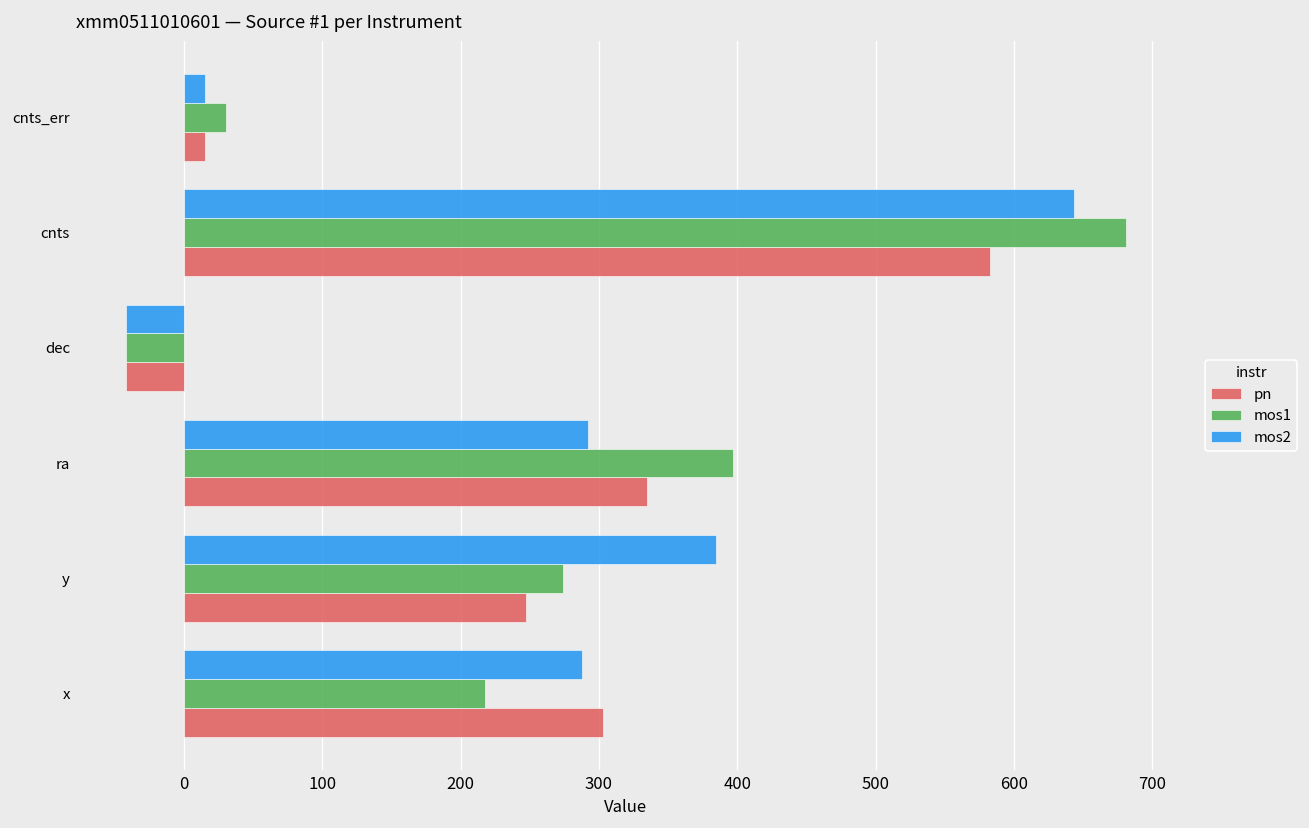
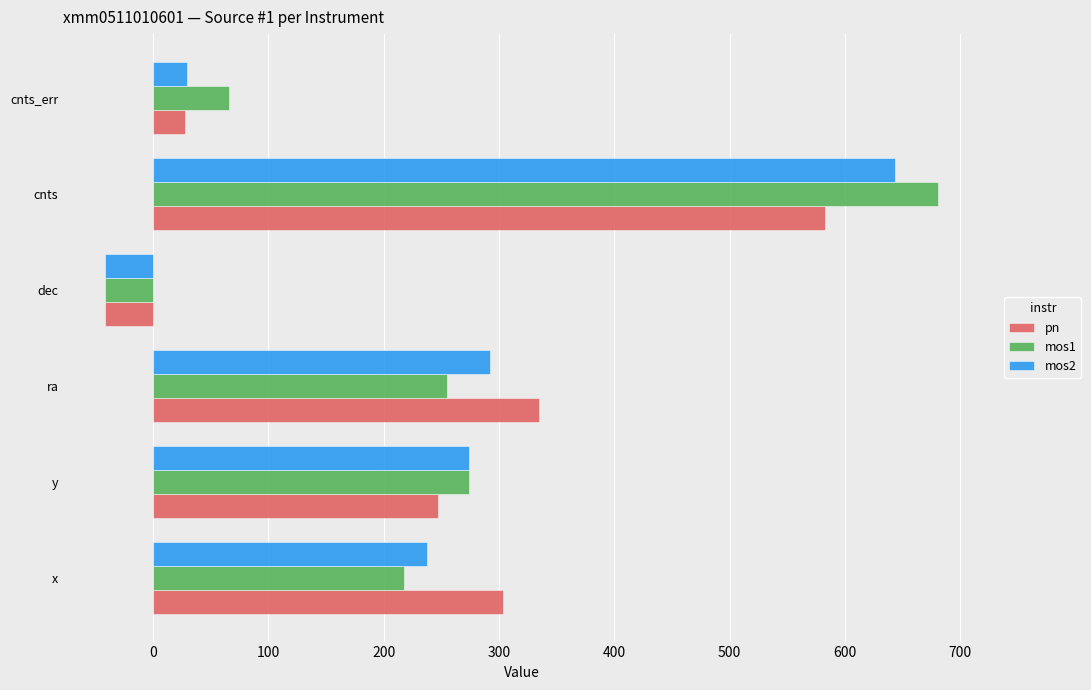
  {
    "pn": {
-     "cnts_err": 15,
+     "cnts_err": 28,
      "cnts": 583,
      "dec": -42,
      "ra": 335,
      "y": 247,
      "x": 303
    },
    "mos1": {
-     "cnts_err": 31,
+     "cnts_err": 66,
      "cnts": 681,
      "dec": -42,
-     "ra": 397,
+     "ra": 255,
      "y": 274,
      "x": 217
    },
    "mos2": {
-     "cnts_err": 15,
+     "cnts_err": 29,
      "cnts": 644,
      "dec": -42,
      "ra": 292,
-     "y": 385,
-     "x": 288
+     "y": 274,
+     "x": 238
    }
  }
